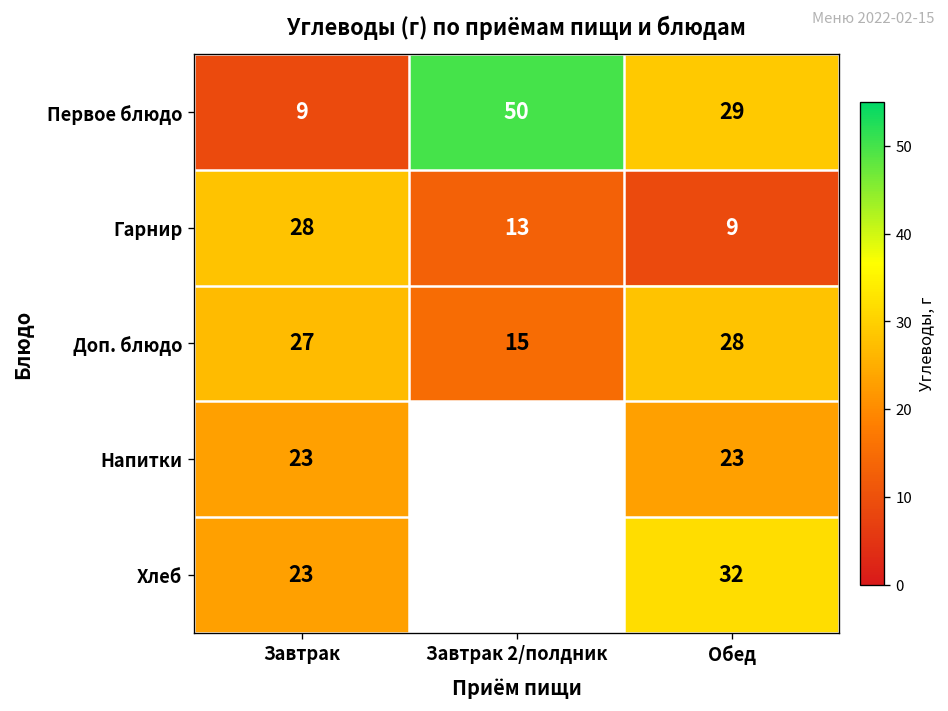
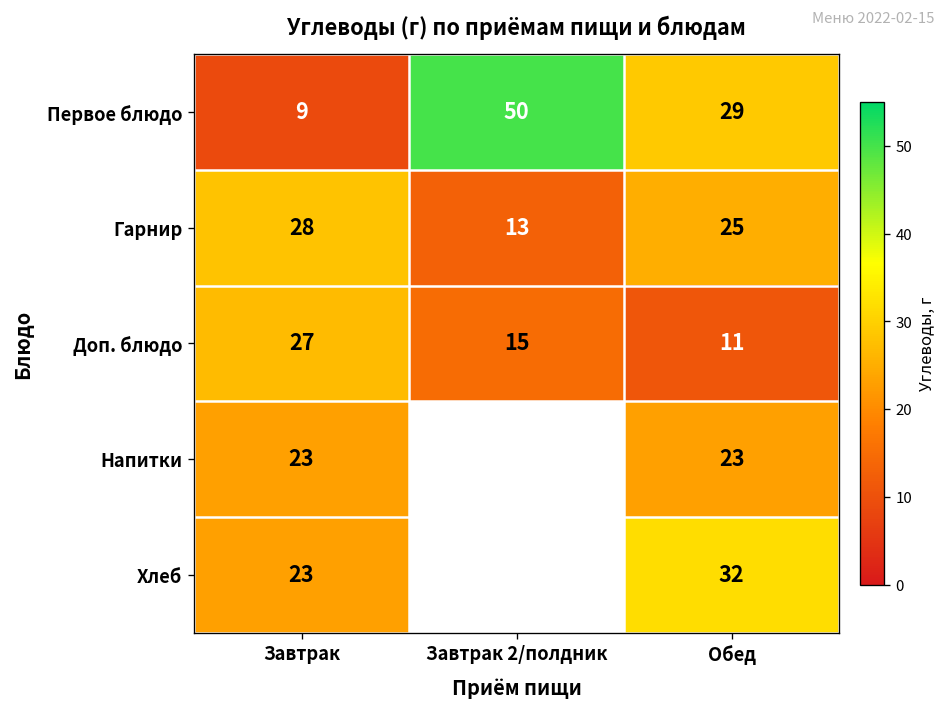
  {
    "Первое блюдо": {
      "Завтрак": 9,
      "Завтрак 2/полдник": 50,
      "Обед": 29
    },
    "Гарнир": {
      "Завтрак": 28,
      "Завтрак 2/полдник": 13,
-     "Обед": 9
+     "Обед": 25
    },
    "Доп. блюдо": {
      "Завтрак": 27,
      "Завтрак 2/полдник": 15,
-     "Обед": 28
+     "Обед": 11
    },
    "Напитки": {
      "Завтрак": 23,
      "Обед": 23
    },
    "Хлеб": {
      "Завтрак": 23,
      "Обед": 32
    }
  }
